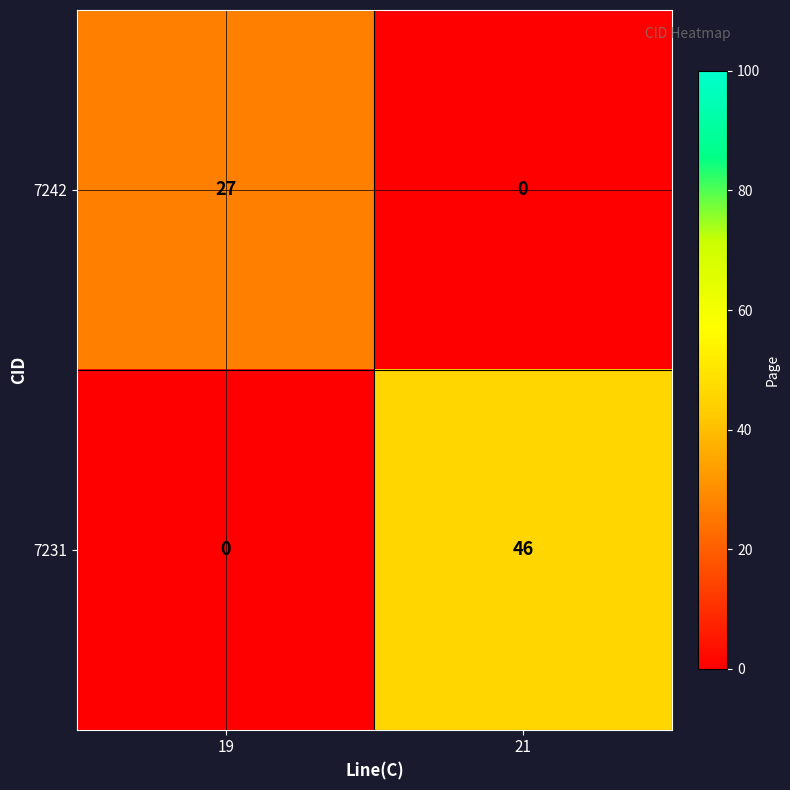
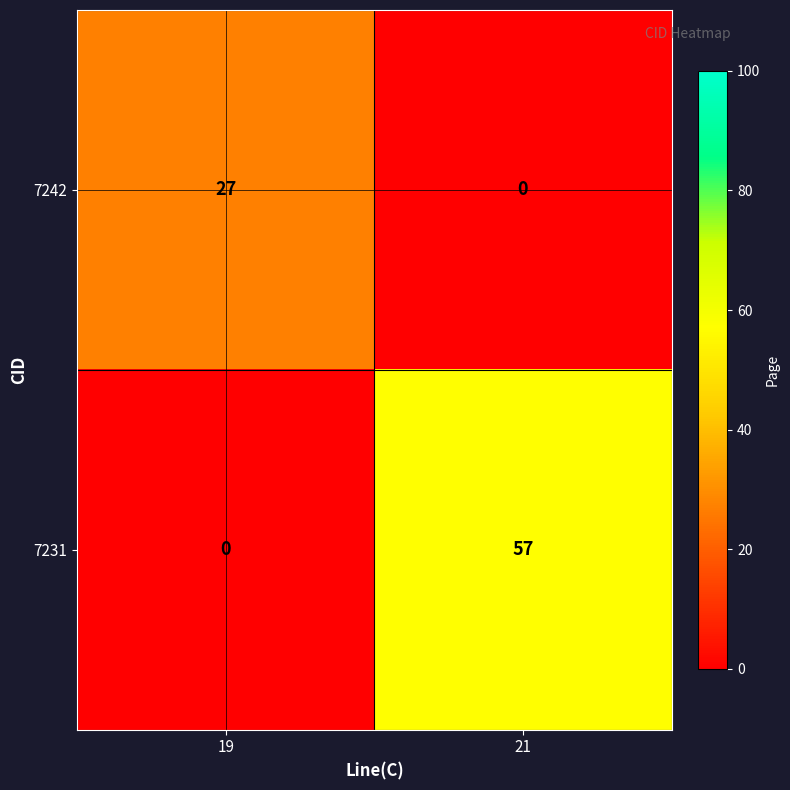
  {
    "7242": {
      "19": 27,
      "21": 0
    },
    "7231": {
      "19": 0,
-     "21": 46
+     "21": 57
    }
  }
